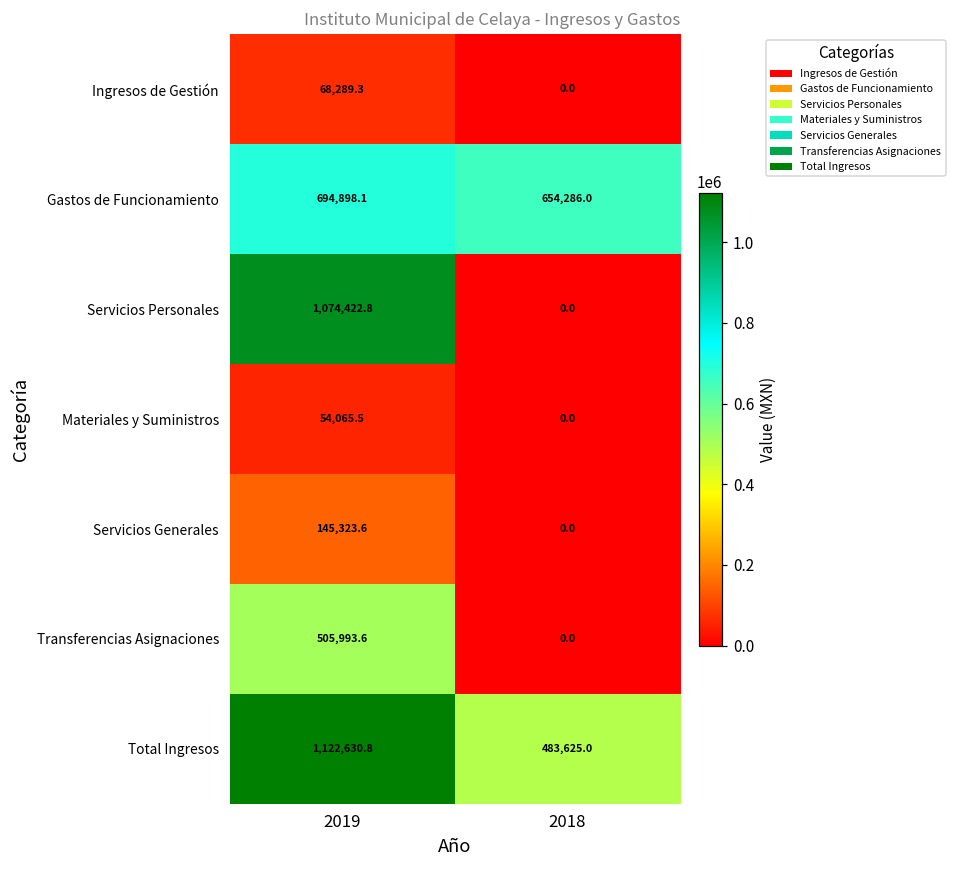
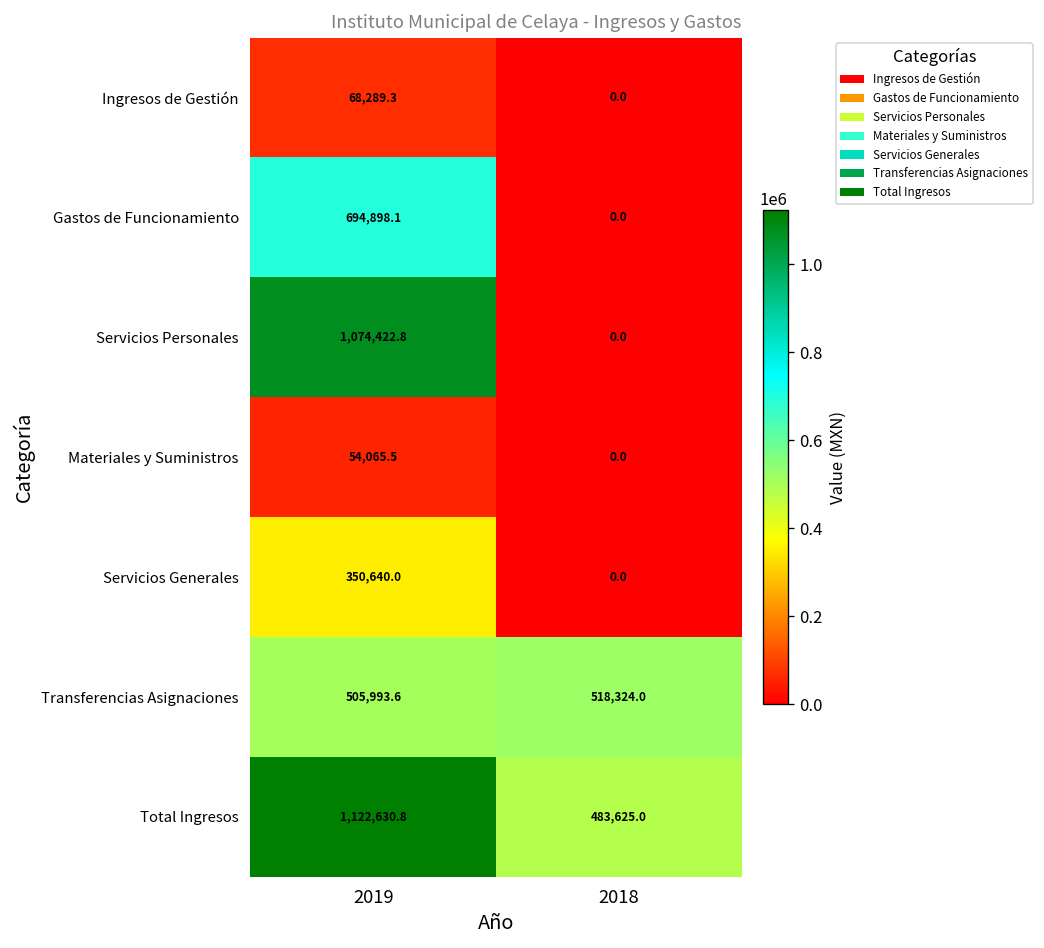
  {
    "Ingresos de Gestión": {
      "2019": "68,289.3",
      "2018": "0.0"
    },
    "Gastos de Funcionamiento": {
      "2019": "694,898.1",
-     "2018": "654,286.0"
+     "2018": "0.0"
    },
    "Servicios Personales": {
      "2019": "1,074,422.8",
      "2018": "0.0"
    },
    "Materiales y Suministros": {
      "2019": "54,065.5",
      "2018": "0.0"
    },
    "Servicios Generales": {
-     "2019": "145,323.6",
+     "2019": "350,640.0",
      "2018": "0.0"
    },
    "Transferencias Asignaciones": {
      "2019": "505,993.6",
-     "2018": "0.0"
+     "2018": "518,324.0"
    },
    "Total Ingresos": {
      "2019": "1,122,630.8",
      "2018": "483,625.0"
    }
  }
